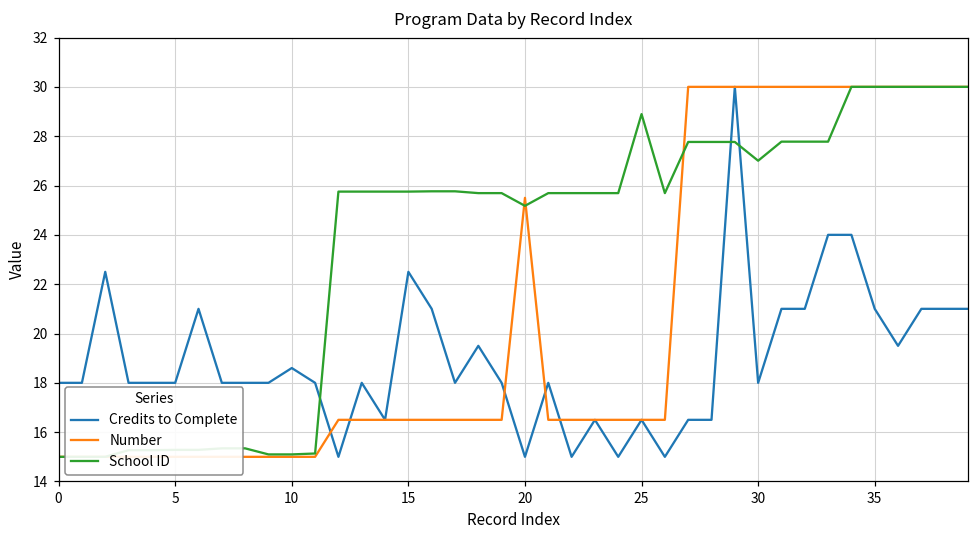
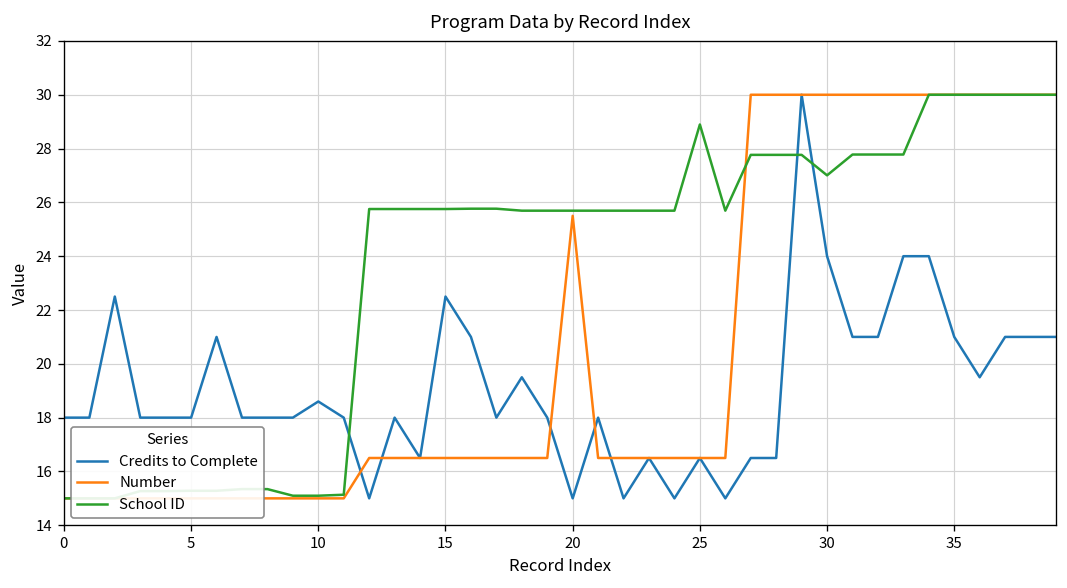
  {
    "Credits to Complete": {
      "0": 18.0,
      "5": 18.0,
      "10": 18.6,
      "15": 22.5,
      "20": 15.0,
-     "30": 18.0,
+     "30": 24.0,
      "35": 21.0
    },
    "Number": {
      "15": 16.5,
      "20": 25.5,
      "30": 30.0
    },
    "School ID": {
      "15": 25.8,
-     "20": 25.2,
+     "20": 25.7,
      "25": 28.9,
      "30": 27.0
    }
  }
